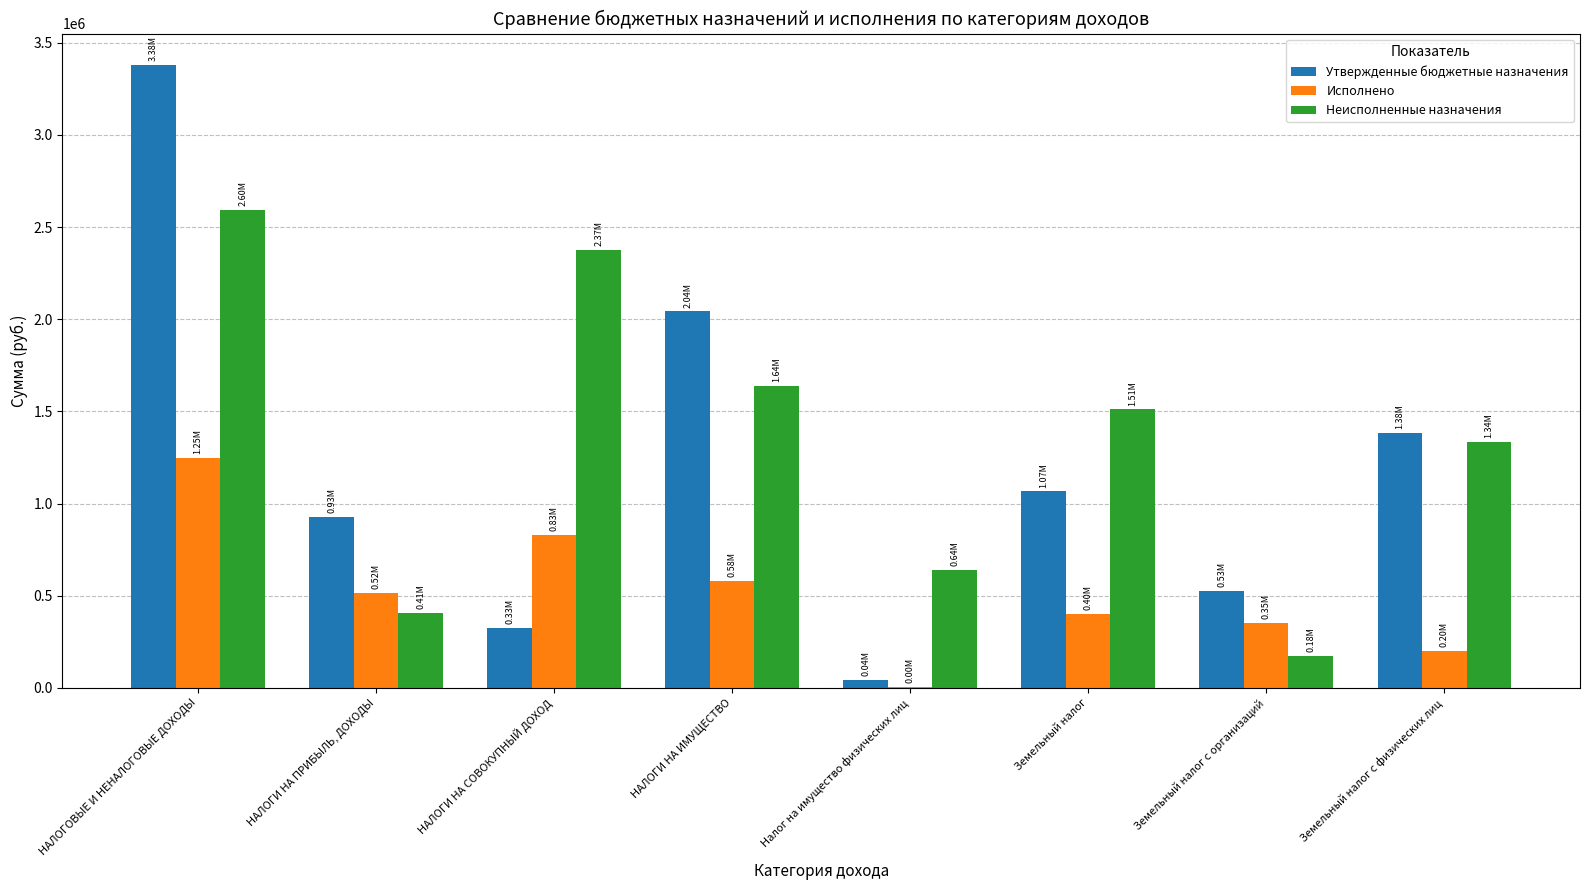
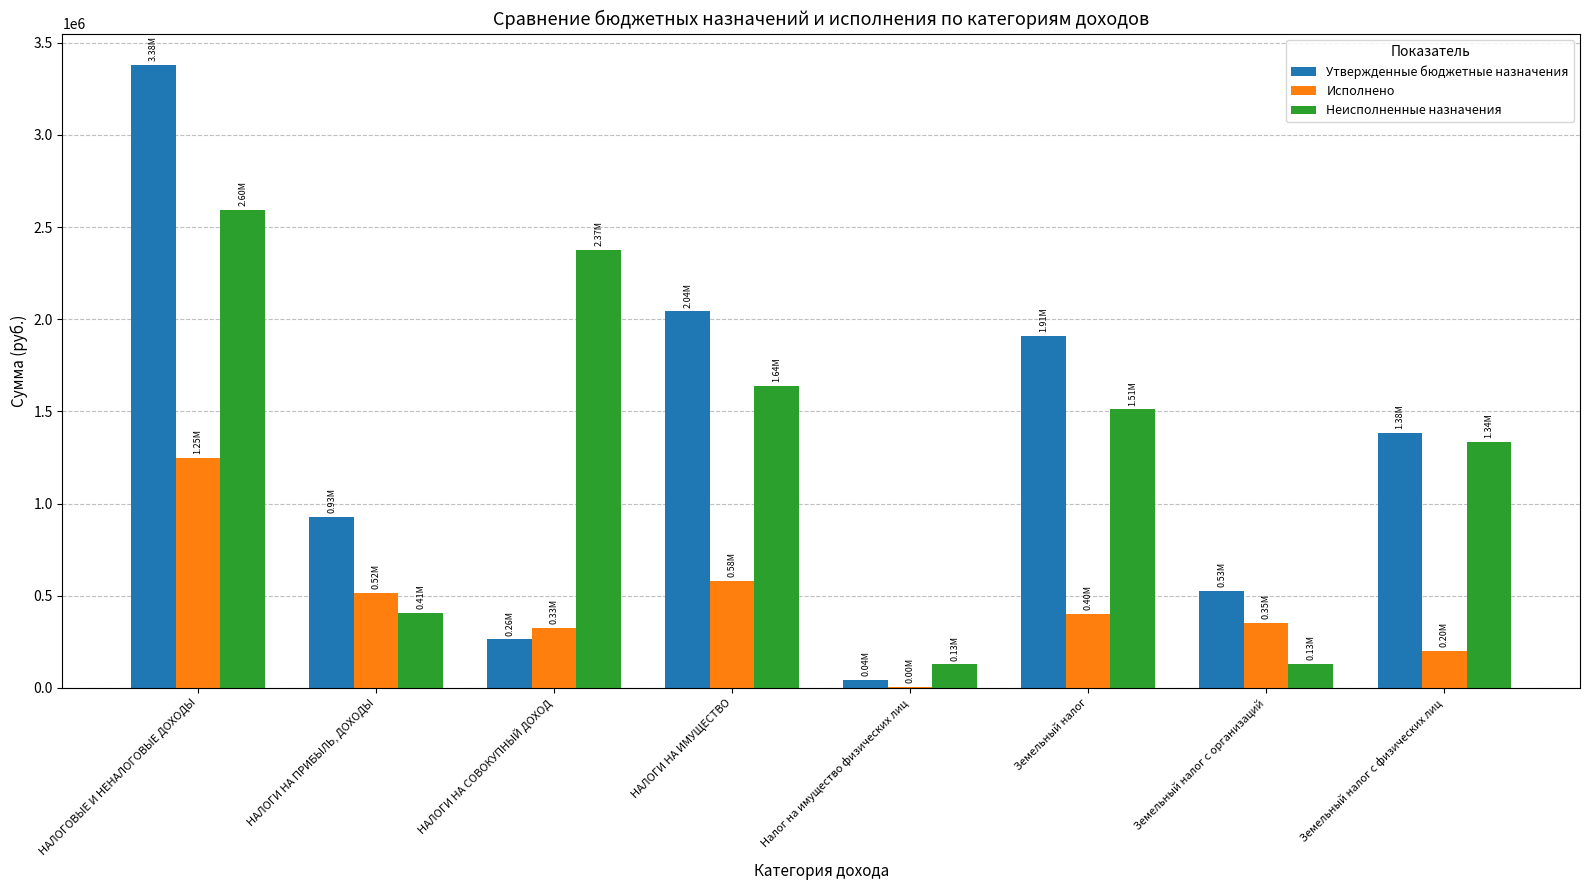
  {
    "Утвержденные бюджетные назначения": {
      "НАЛОГОВЫЕ И НЕНАЛОГОВЫЕ ДОХОДЫ": "3.38M",
      "НАЛОГИ НА ПРИБЫЛЬ, ДОХОДЫ": "0.93M",
-     "НАЛОГИ НА СОВОКУПНЫЙ ДОХОД": "0.33M",
+     "НАЛОГИ НА СОВОКУПНЫЙ ДОХОД": "0.26M",
      "НАЛОГИ НА ИМУЩЕСТВО": "2.04M",
      "Налог на имущество физических лиц": "0.04M",
-     "Земельный налог": "1.07M",
+     "Земельный налог": "1.91M",
      "Земельный налог с организаций": "0.53M",
      "Земельный налог с физических лиц": "1.38M"
    },
    "Исполнено": {
      "НАЛОГОВЫЕ И НЕНАЛОГОВЫЕ ДОХОДЫ": "1.25M",
      "НАЛОГИ НА ПРИБЫЛЬ, ДОХОДЫ": "0.52M",
-     "НАЛОГИ НА СОВОКУПНЫЙ ДОХОД": "0.83M",
+     "НАЛОГИ НА СОВОКУПНЫЙ ДОХОД": "0.33M",
      "НАЛОГИ НА ИМУЩЕСТВО": "0.58M",
      "Земельный налог": "0.40M",
      "Земельный налог с организаций": "0.35M",
      "Земельный налог с физических лиц": "0.20M"
    },
    "Неисполненные назначения": {
      "НАЛОГОВЫЕ И НЕНАЛОГОВЫЕ ДОХОДЫ": "2.60M",
      "НАЛОГИ НА ПРИБЫЛЬ, ДОХОДЫ": "0.41M",
      "НАЛОГИ НА СОВОКУПНЫЙ ДОХОД": "2.37M",
      "НАЛОГИ НА ИМУЩЕСТВО": "1.64M",
-     "Налог на имущество физических лиц": "0.64M",
+     "Налог на имущество физических лиц": "0.13M",
      "Земельный налог": "1.51M",
-     "Земельный налог с организаций": "0.18M",
+     "Земельный налог с организаций": "0.13M",
      "Земельный налог с физических лиц": "1.34M"
    }
  }
